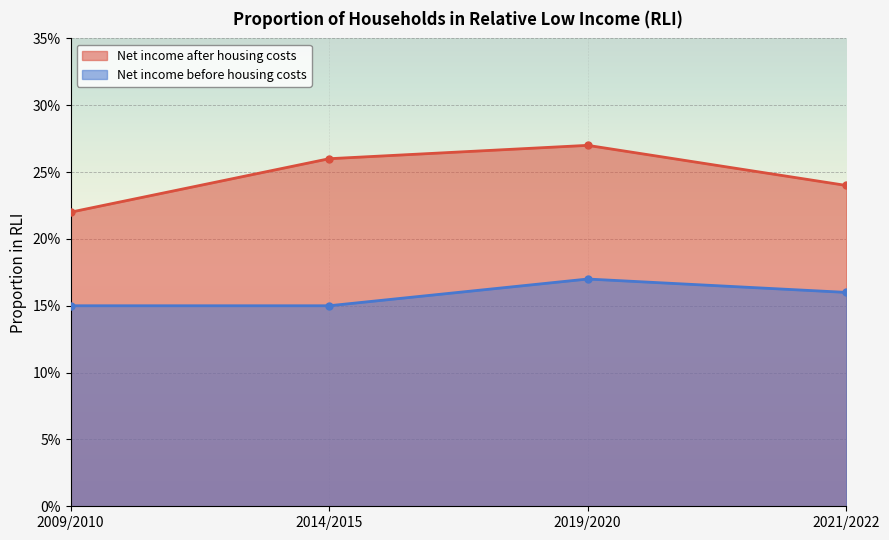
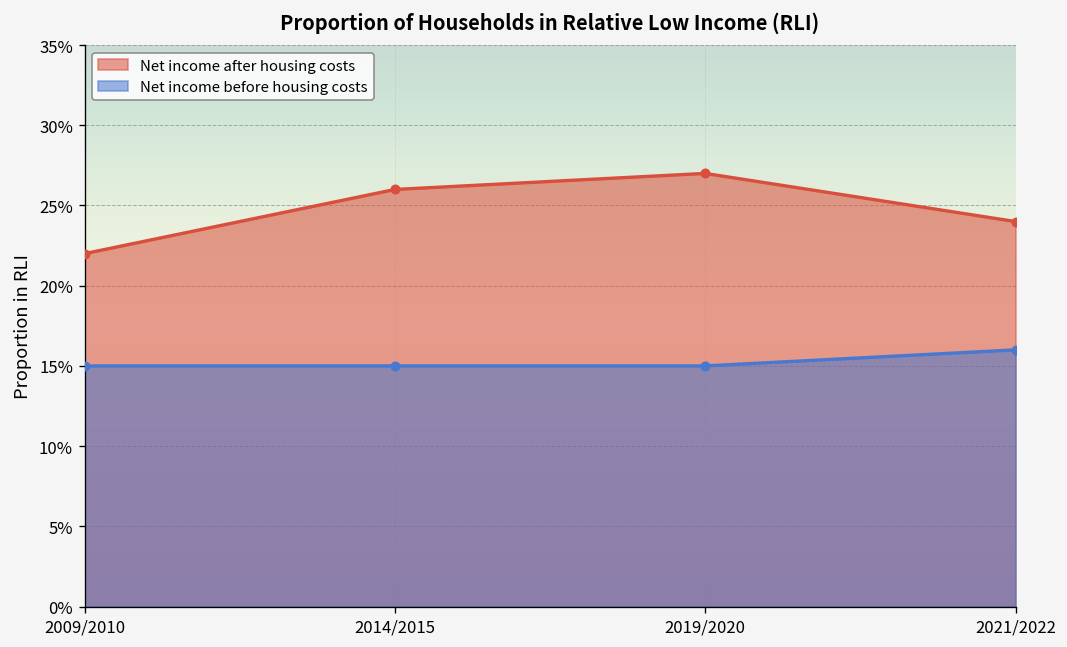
  {
    "Net income after housing costs": {
      "2009/2010": "22.0%",
      "2014/2015": "26.0%",
      "2019/2020": "27.0%",
      "2021/2022": "24.0%"
    },
    "Net income before housing costs": {
      "2009/2010": "15.0%",
      "2014/2015": "15.0%",
-     "2019/2020": "17.0%",
+     "2019/2020": "15.0%",
      "2021/2022": "16.0%"
    }
  }
